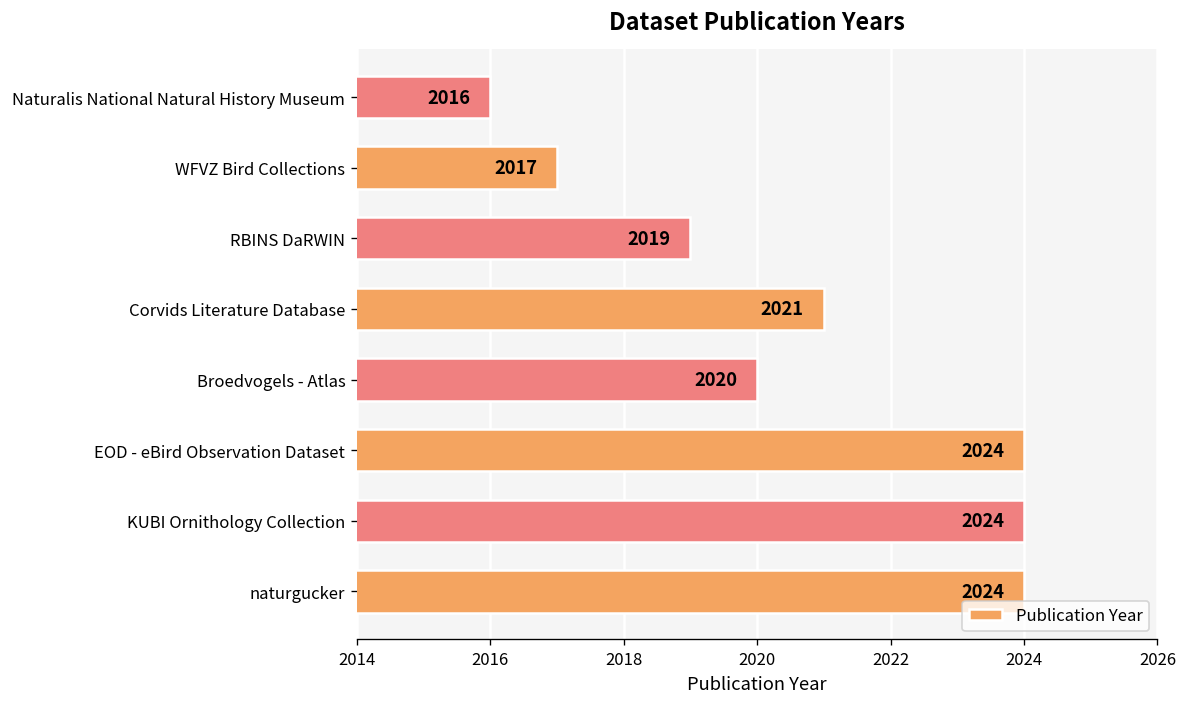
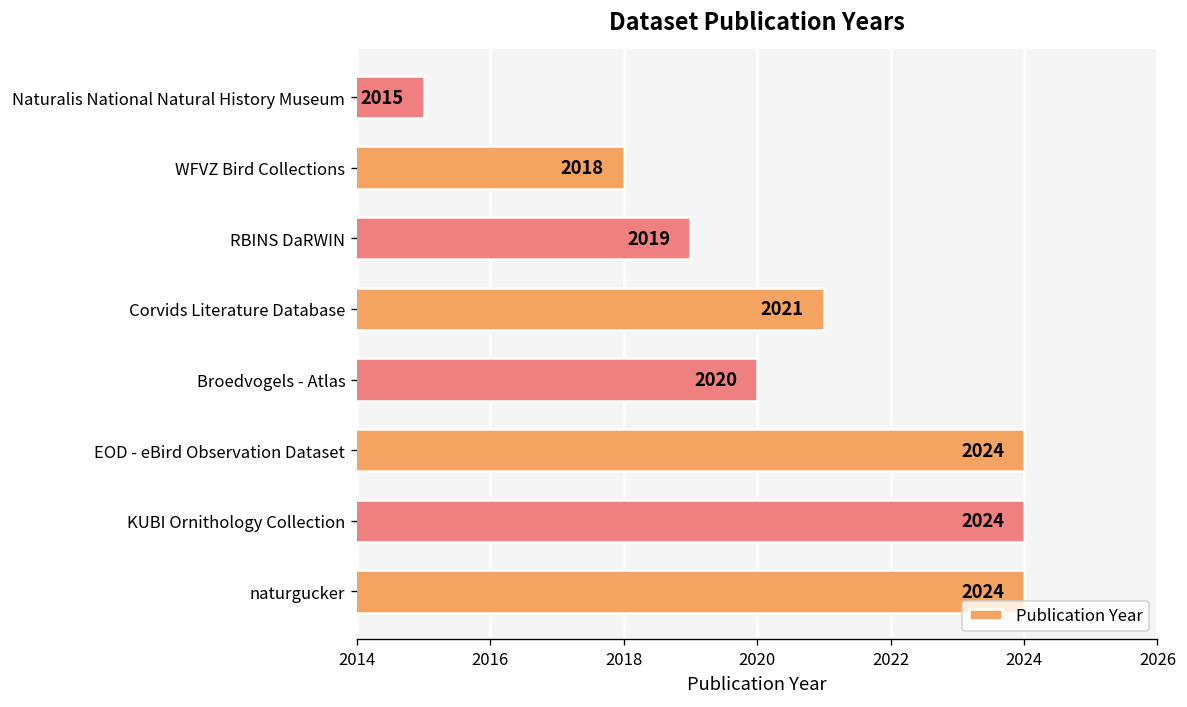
  {
-   "Naturalis National Natural History Museum": 2016,
-   "WFVZ Bird Collections": 2017,
+   "Naturalis National Natural History Museum": 2015,
+   "WFVZ Bird Collections": 2018,
    "RBINS DaRWIN": 2019,
    "Corvids Literature Database": 2021,
    "Broedvogels - Atlas": 2020,
    "EOD - eBird Observation Dataset": 2024,
    "KUBI Ornithology Collection": 2024,
    "naturgucker": 2024
  }
